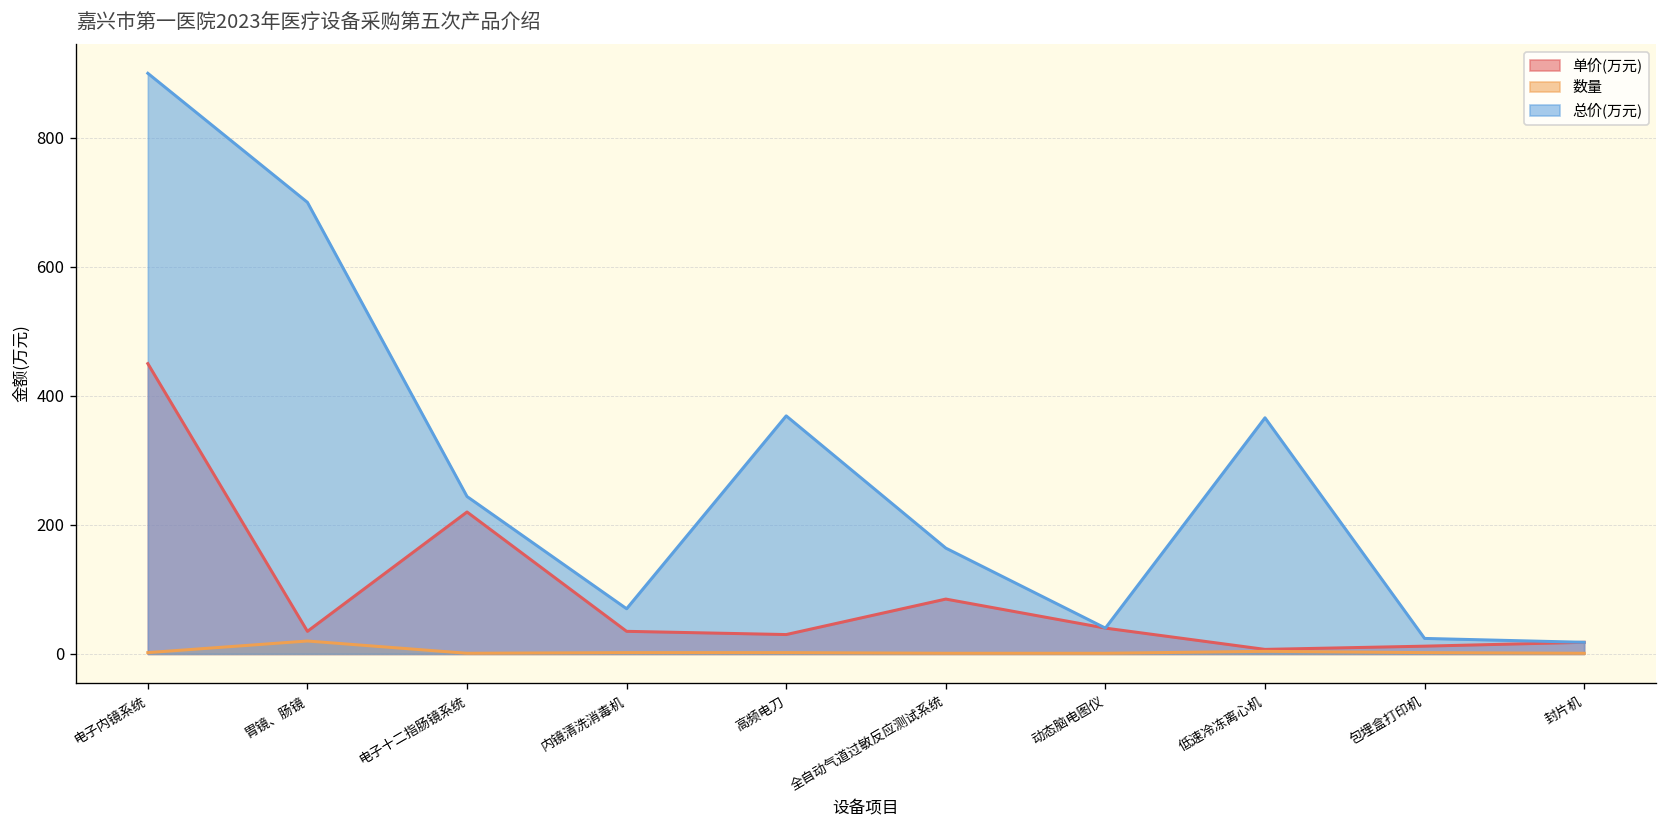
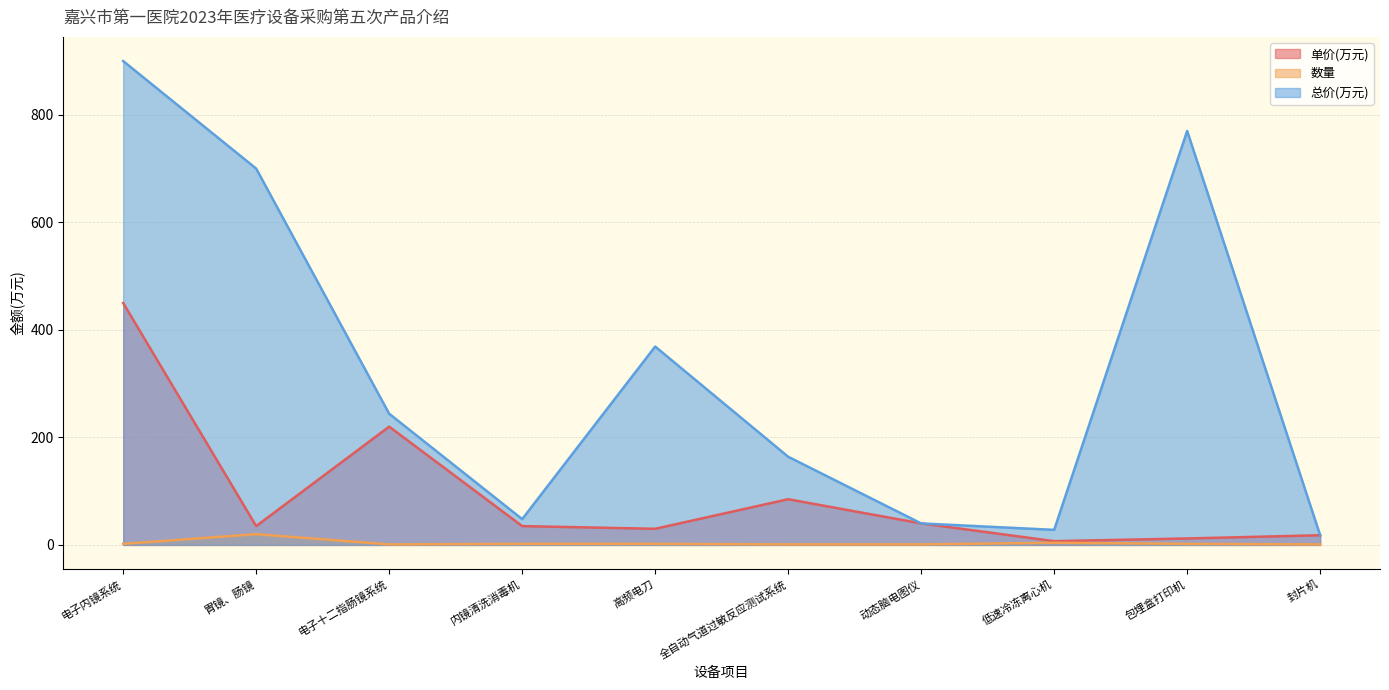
  {
    "总价(万元)": {
      "电子内镜系统": 900,
      "胃镜、肠镜": 700,
      "电子十二指肠镜系统": 240,
-     "内镜清洗消毒机": 70,
+     "内镜清洗消毒机": 50,
      "高频电刀": 370,
      "全自动气道过敏反应测试系统": 160,
-     "低速冷冻离心机": 370,
-     "包埋盒打印机": 20
+     "低速冷冻离心机": 30,
+     "包埋盒打印机": 770
    }
  }
